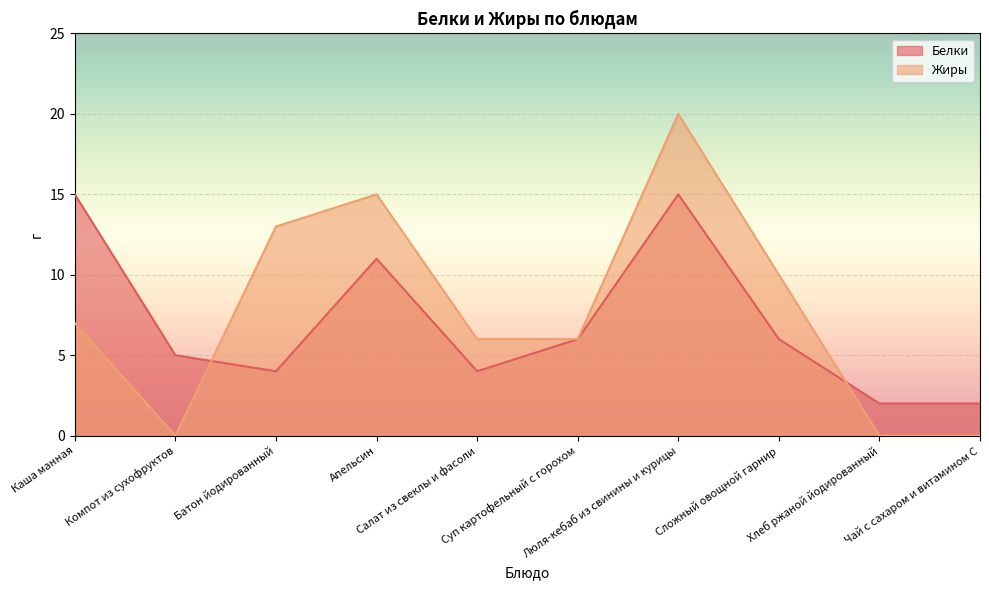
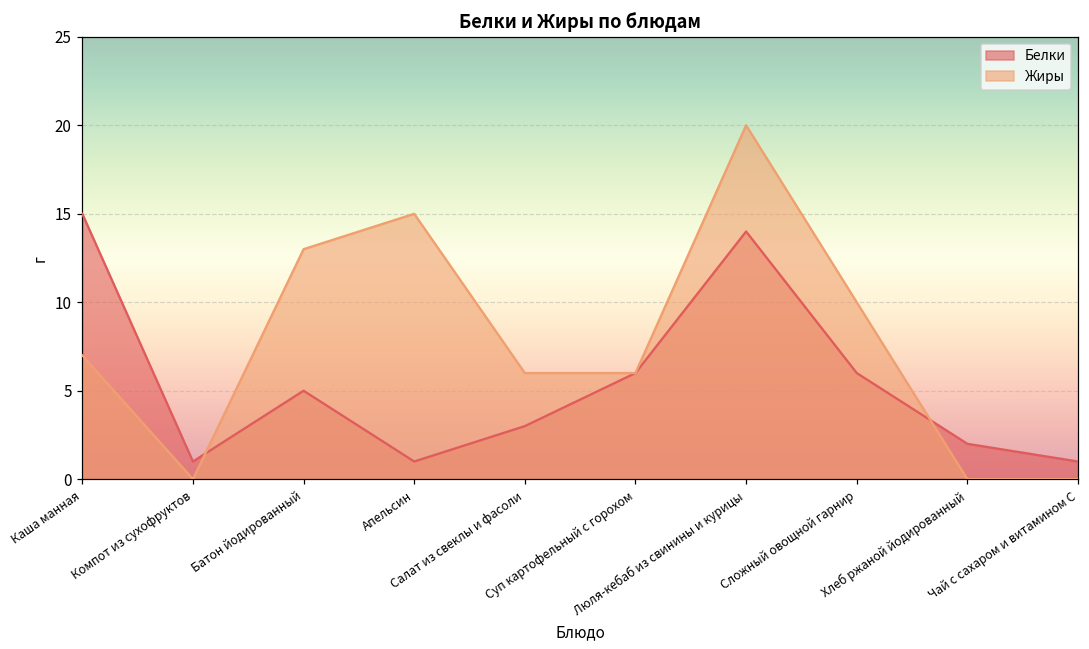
  {
    "Белки": {
      "Каша манная": 15,
-     "Компот из сухофруктов": 5,
-     "Батон йодированный": 4,
-     "Апельсин": 11,
-     "Салат из свеклы и фасоли": 4,
-     "Люля-кебаб из свинины и курицы": 15,
+     "Компот из сухофруктов": 1,
+     "Батон йодированный": 5,
+     "Апельсин": 1,
+     "Салат из свеклы и фасоли": 3,
+     "Люля-кебаб из свинины и курицы": 14,
      "Сложный овощной гарнир": 6,
      "Хлеб ржаной йодированный": 2,
-     "Чай с сахаром и витамином С": 2
+     "Чай с сахаром и витамином С": 1
    },
    "Жиры": {
      "Каша манная": 7,
      "Компот из сухофруктов": 0,
      "Батон йодированный": 13,
      "Апельсин": 15,
      "Салат из свеклы и фасоли": 6,
      "Люля-кебаб из свинины и курицы": 20,
      "Сложный овощной гарнир": 10,
      "Хлеб ржаной йодированный": 0,
      "Чай с сахаром и витамином С": 0
    }
  }
